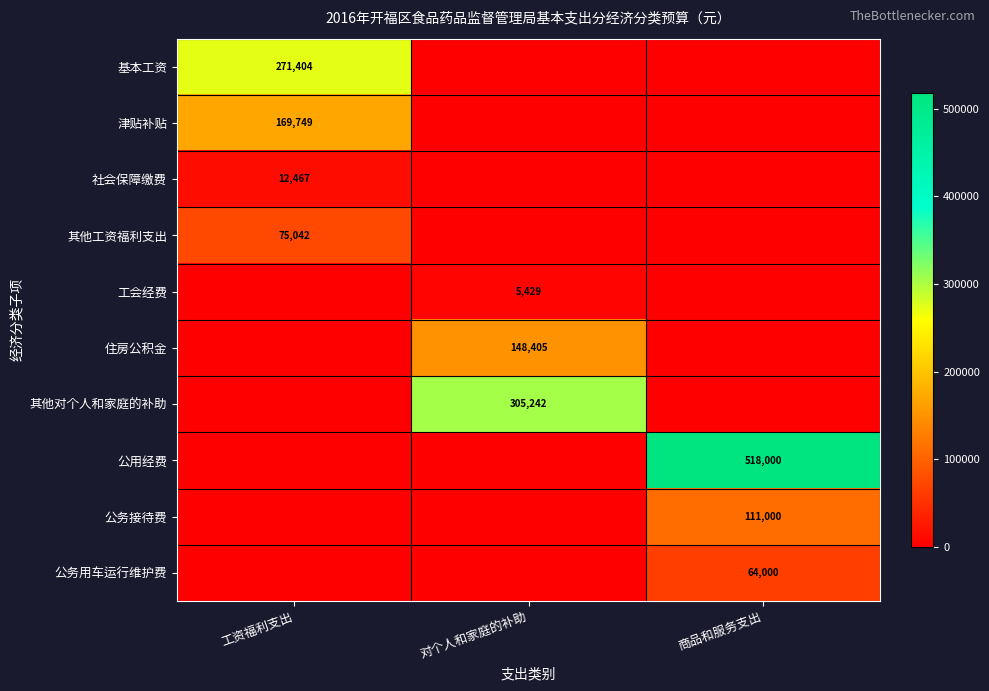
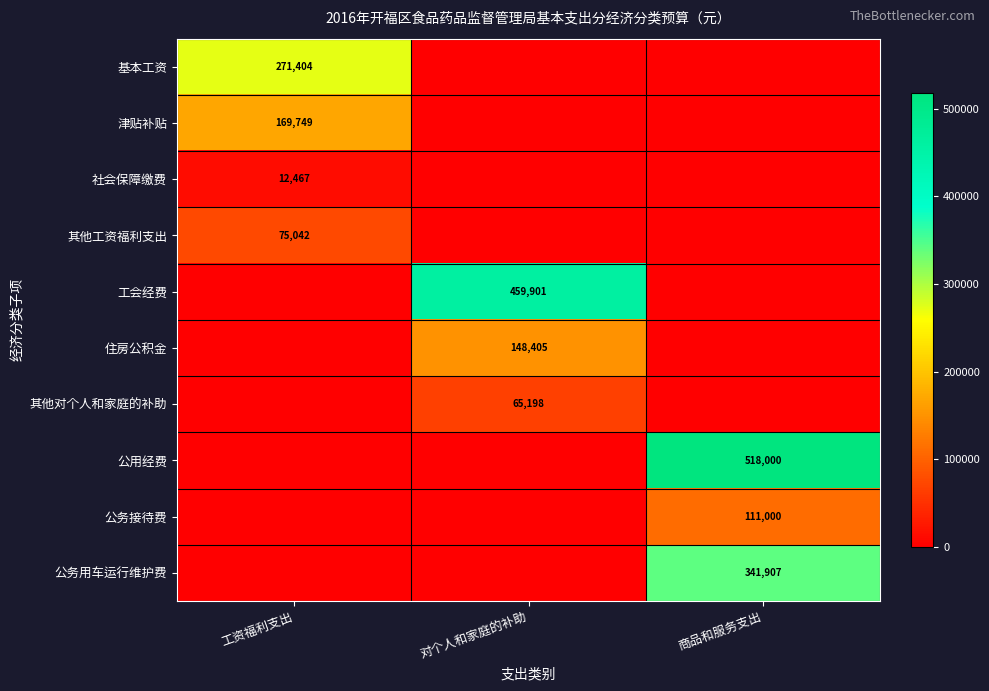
  {
    "基本工资": {
      "工资福利支出": "271,404"
    },
    "津贴补贴": {
      "工资福利支出": "169,749"
    },
    "社会保障缴费": {
      "工资福利支出": "12,467"
    },
    "其他工资福利支出": {
      "工资福利支出": "75,042"
    },
    "工会经费": {
-     "对个人和家庭的补助": "5,429"
+     "对个人和家庭的补助": "459,901"
    },
    "住房公积金": {
      "对个人和家庭的补助": "148,405"
    },
    "其他对个人和家庭的补助": {
-     "对个人和家庭的补助": "305,242"
+     "对个人和家庭的补助": "65,198"
    },
    "公用经费": {
      "商品和服务支出": "518,000"
    },
    "公务接待费": {
      "商品和服务支出": "111,000"
    },
    "公务用车运行维护费": {
-     "商品和服务支出": "64,000"
+     "商品和服务支出": "341,907"
    }
  }
